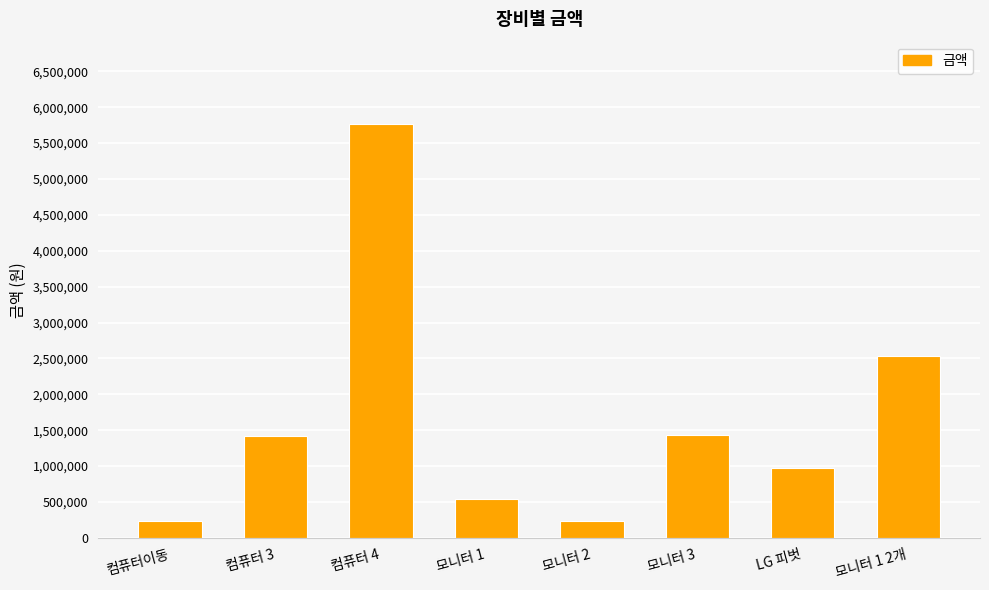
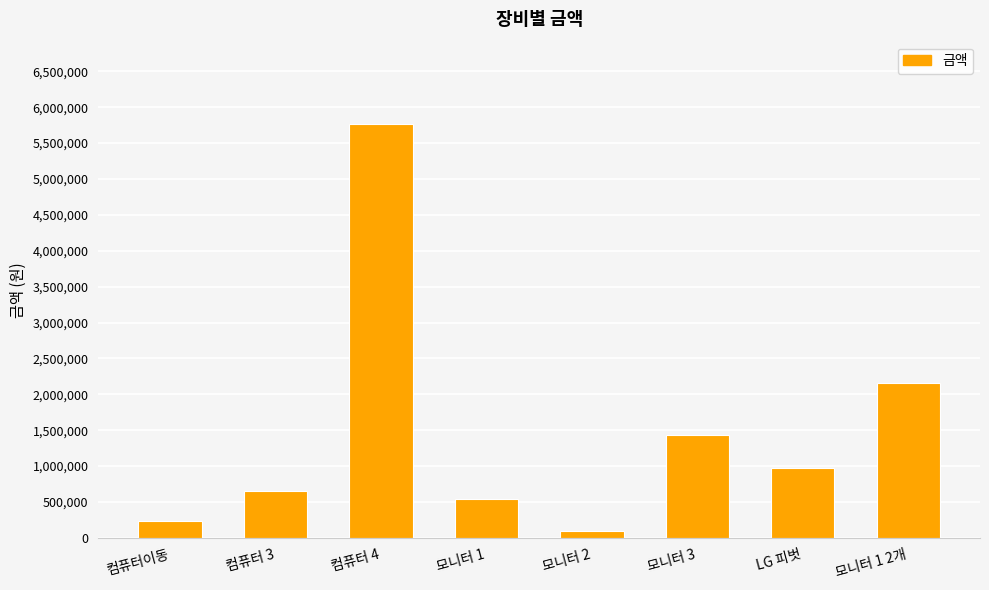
  {
    "컴퓨터이동": "200,000",
-   "컴퓨터 3": "1,400,000",
+   "컴퓨터 3": "700,000",
    "컴퓨터 4": "5,800,000",
    "모니터 1": "500,000",
-   "모니터 2": "200,000",
+   "모니터 2": "100,000",
    "모니터 3": "1,400,000",
    "LG 피벗": "1,000,000",
-   "모니터 1 2개": "2,500,000"
+   "모니터 1 2개": "2,200,000"
  }
